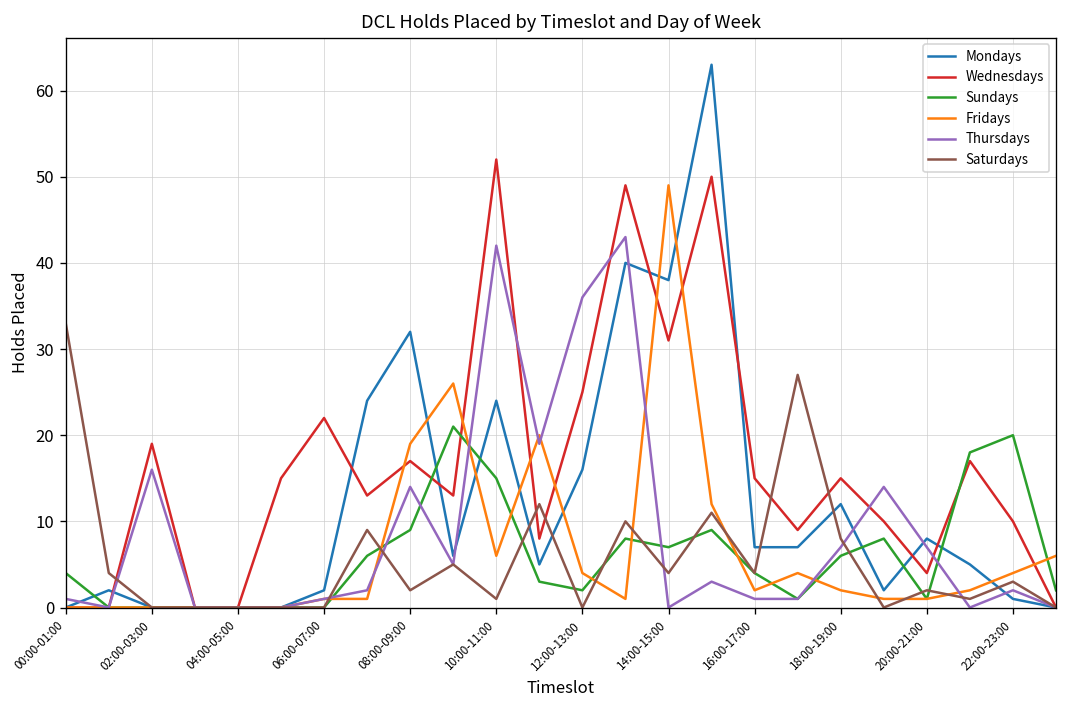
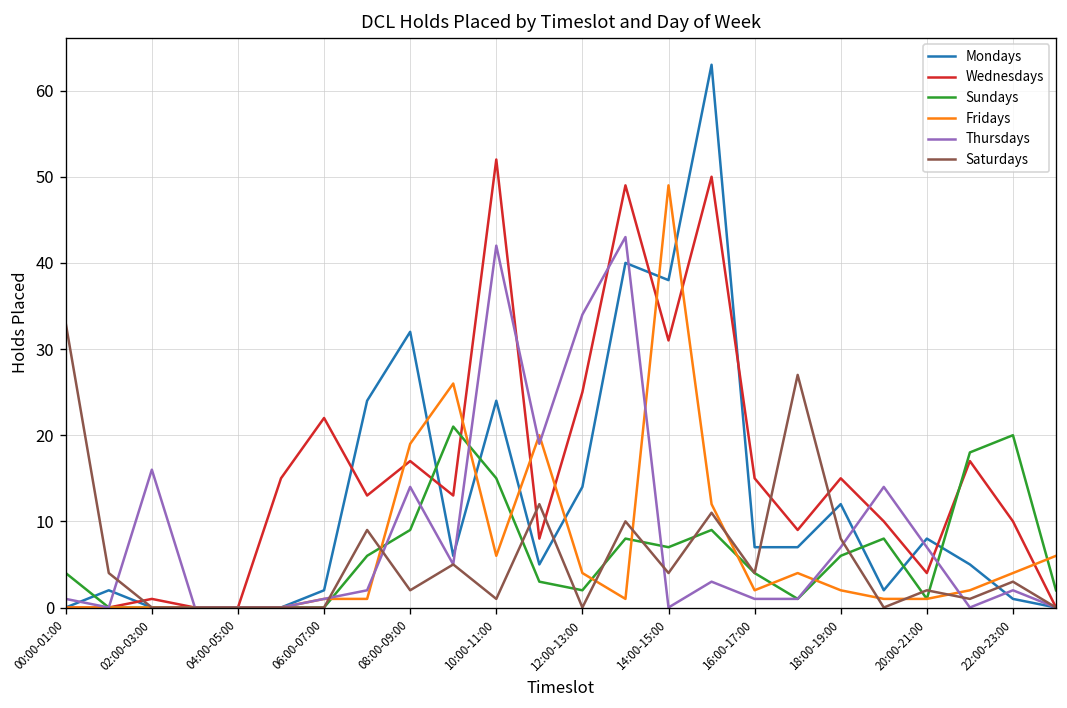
  {
    "Mondays": {
      "06:00-07:00": 2,
      "08:00-09:00": 32,
      "10:00-11:00": 24,
-     "12:00-13:00": 16,
+     "12:00-13:00": 14,
      "14:00-15:00": 38,
      "16:00-17:00": 7,
      "18:00-19:00": 12,
      "20:00-21:00": 8,
      "22:00-23:00": 1
    },
    "Wednesdays": {
-     "02:00-03:00": 19,
+     "02:00-03:00": 1,
      "06:00-07:00": 22,
      "08:00-09:00": 17,
      "10:00-11:00": 52,
      "12:00-13:00": 25,
      "14:00-15:00": 31,
      "16:00-17:00": 15,
      "18:00-19:00": 15,
      "20:00-21:00": 4,
      "22:00-23:00": 10
    },
    "Sundays": {
      "00:00-01:00": 4,
      "08:00-09:00": 9,
      "10:00-11:00": 15,
      "12:00-13:00": 2,
      "14:00-15:00": 7,
      "18:00-19:00": 6,
      "22:00-23:00": 20
    },
    "Fridays": {
      "08:00-09:00": 19,
      "10:00-11:00": 6,
      "12:00-13:00": 4,
      "14:00-15:00": 49,
      "16:00-17:00": 2,
      "18:00-19:00": 2,
      "22:00-23:00": 4
    },
    "Thursdays": {
      "00:00-01:00": 1,
      "02:00-03:00": 16,
      "08:00-09:00": 14,
      "10:00-11:00": 42,
-     "12:00-13:00": 36,
+     "12:00-13:00": 34,
      "14:00-15:00": 0,
      "16:00-17:00": 1,
      "18:00-19:00": 7,
      "20:00-21:00": 7,
      "22:00-23:00": 2
    },
    "Saturdays": {
      "00:00-01:00": 33,
      "08:00-09:00": 2,
      "10:00-11:00": 1,
      "12:00-13:00": 0,
      "14:00-15:00": 4,
      "18:00-19:00": 8,
      "20:00-21:00": 2,
      "22:00-23:00": 3
    }
  }
